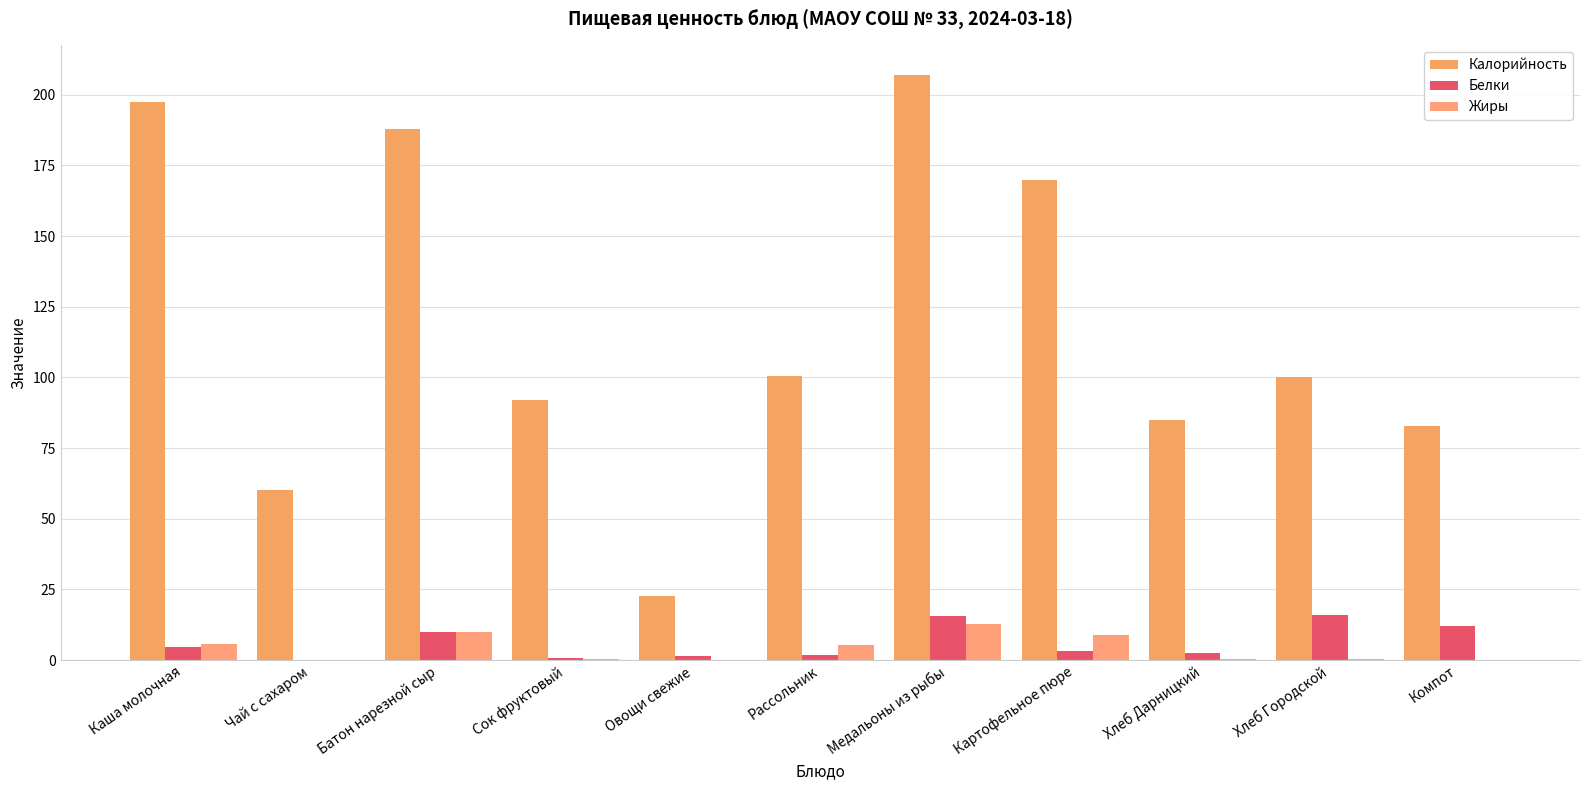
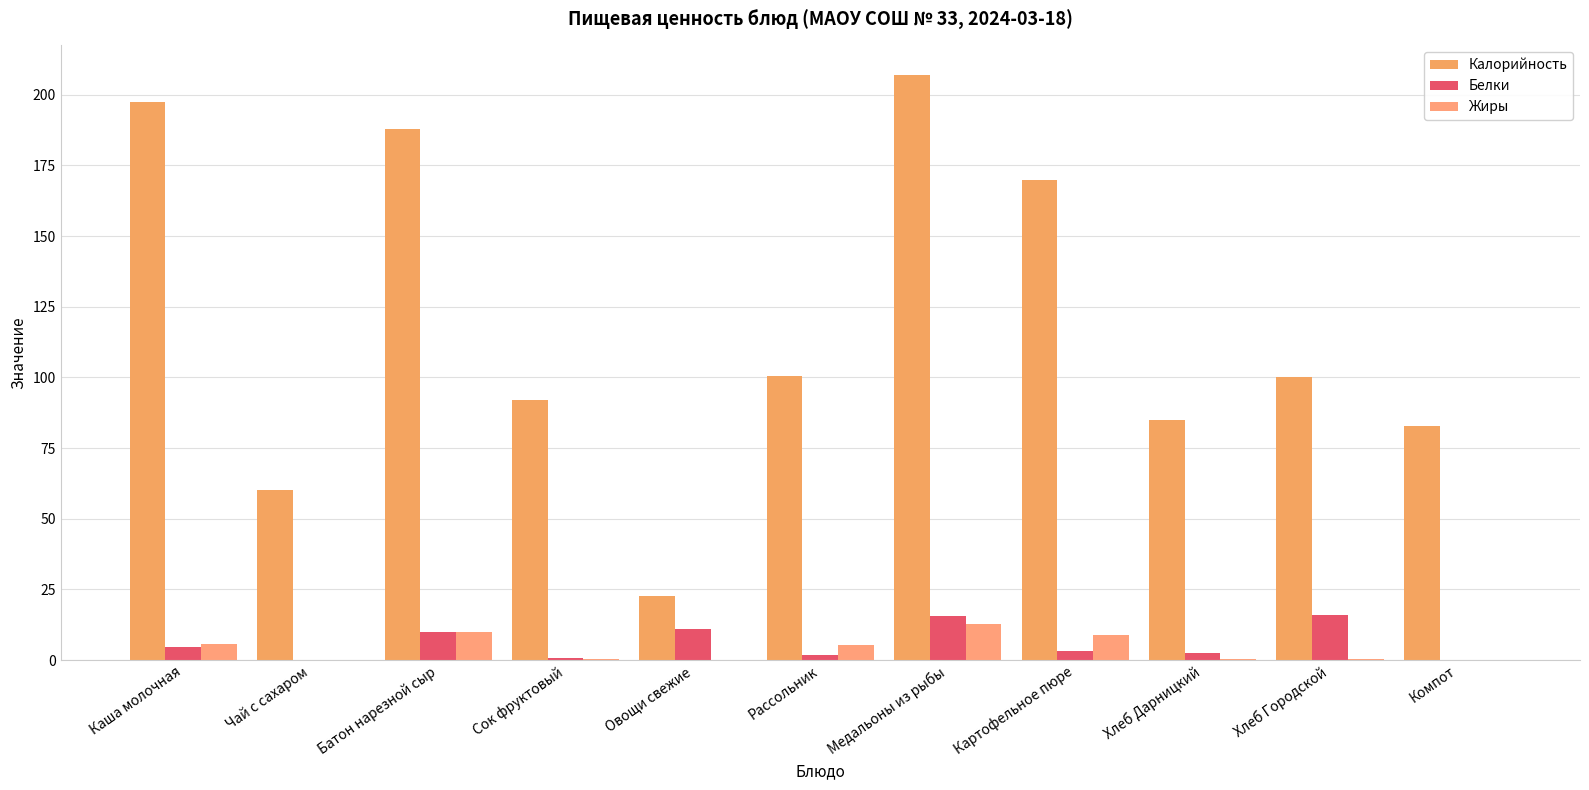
  {
    "Белки": {
      "Каша молочная": 5,
      "Батон нарезной сыр": 10,
-     "Овощи свежие": 1,
+     "Овощи свежие": 11,
      "Рассольник": 2,
      "Медальоны из рыбы": 16,
      "Картофельное пюре": 3,
      "Хлеб Дарницкий": 3,
      "Хлеб Городской": 16,
-     "Компот": 12
+     "Компот": 0
    }
  }
